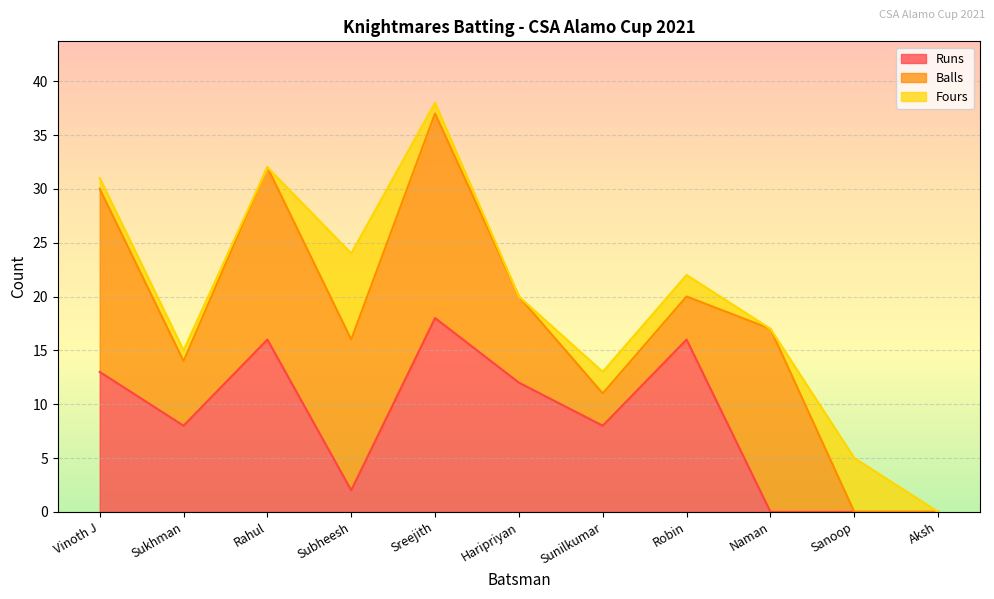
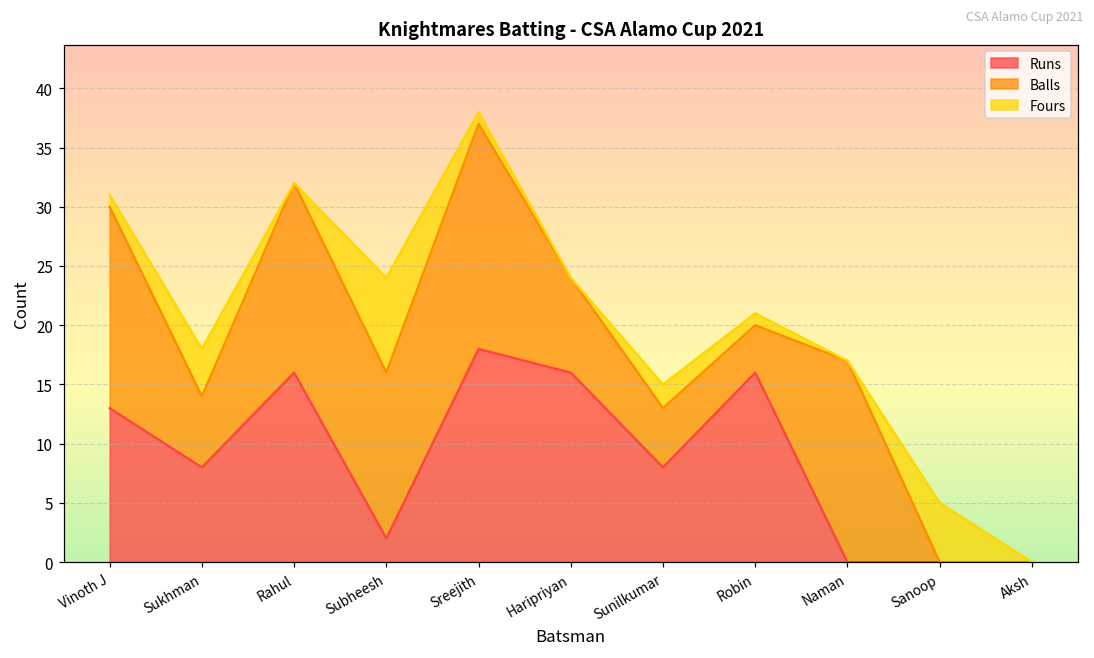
  {
    "Runs": {
      "Vinoth J": 13,
      "Sukhman": 8,
      "Rahul": 16,
      "Subheesh": 2,
      "Sreejith": 18,
-     "Haripriyan": 12,
+     "Haripriyan": 16,
      "Sunilkumar": 8,
      "Robin": 16,
      "Naman": 0
    },
    "Balls": {
      "Vinoth J": 17,
      "Sukhman": 6,
      "Subheesh": 14,
      "Sreejith": 19,
-     "Sunilkumar": 3,
+     "Sunilkumar": 5,
      "Robin": 4
    },
    "Fours": {
      "Vinoth J": 1,
-     "Sukhman": 1,
+     "Sukhman": 4,
      "Subheesh": 8,
      "Sreejith": 1,
      "Sunilkumar": 2,
-     "Robin": 2,
+     "Robin": 1,
      "Sanoop": 5
    }
  }
